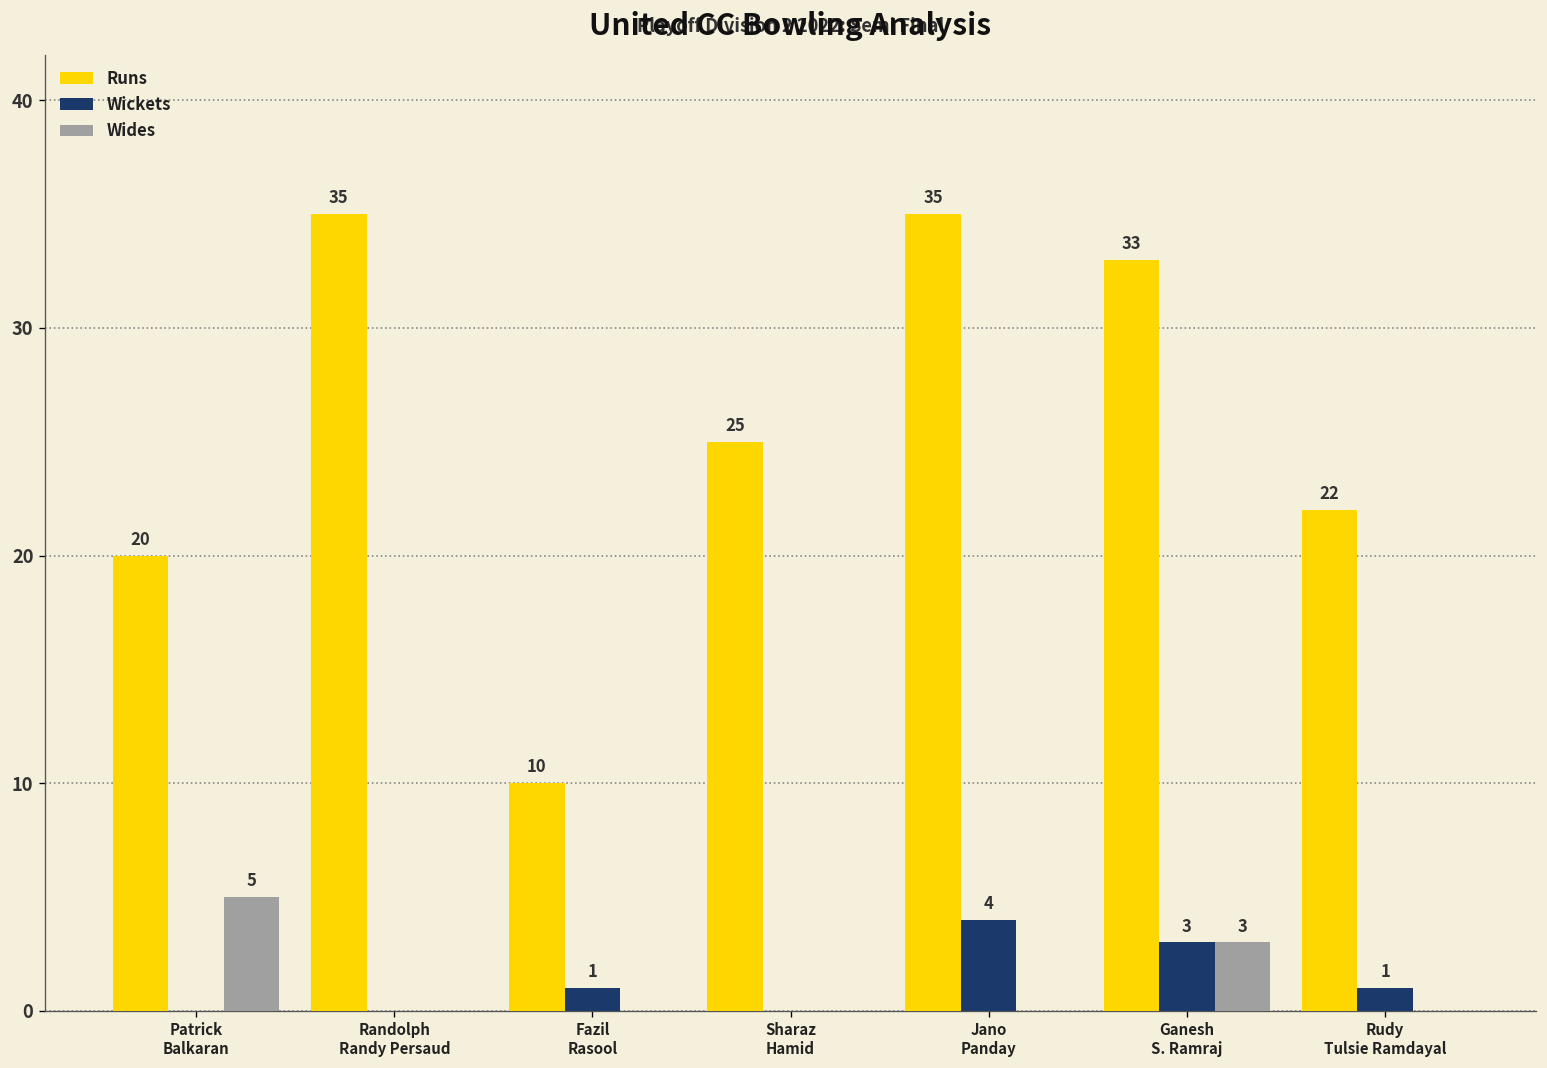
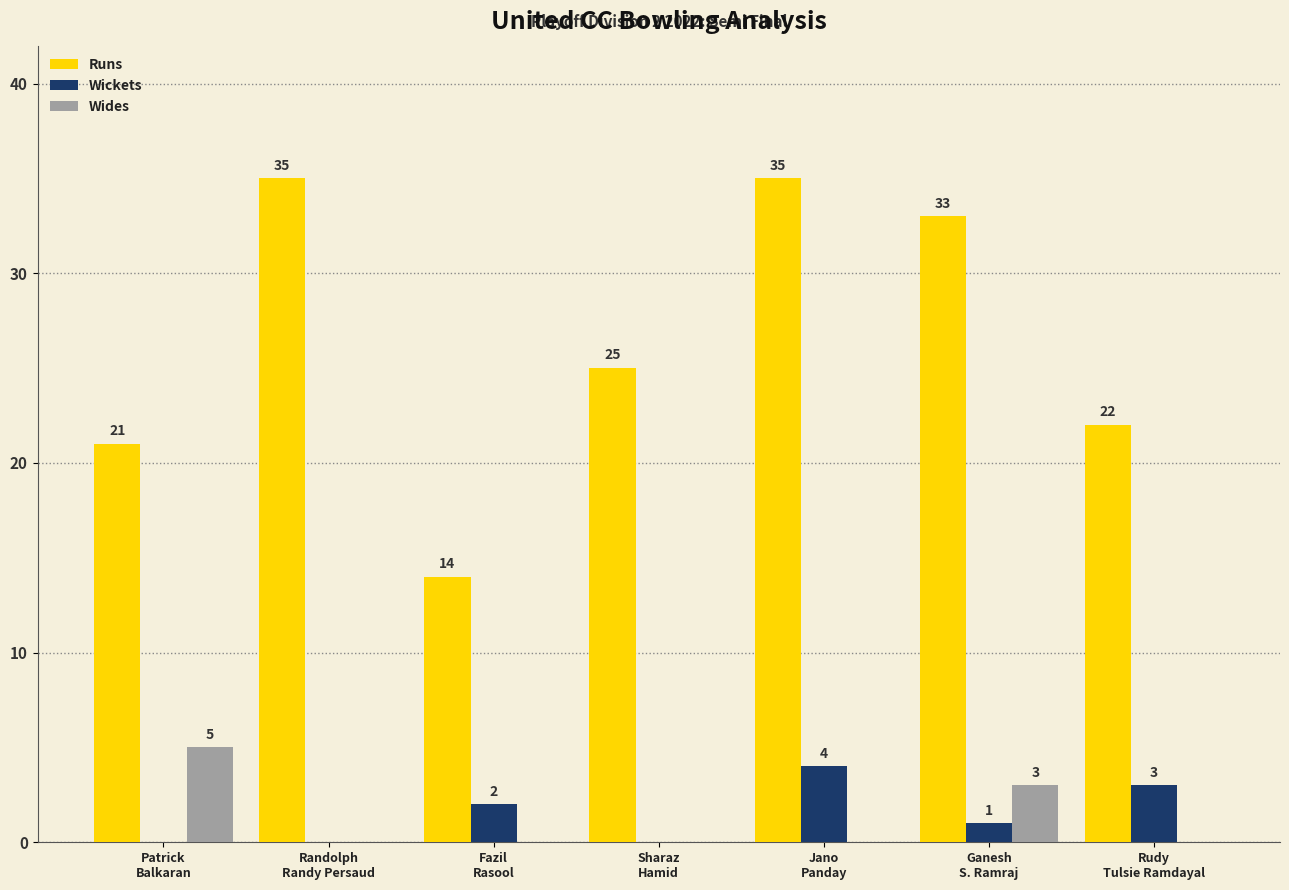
  {
    "Runs": {
-     "Patrick Balkaran": 20,
+     "Patrick Balkaran": 21,
      "Randolph Randy Persaud": 35,
-     "Fazil Rasool": 10,
+     "Fazil Rasool": 14,
      "Sharaz Hamid": 25,
      "Jano Panday": 35,
      "Ganesh S. Ramraj": 33,
      "Rudy Tulsie Ramdayal": 22
    },
    "Wickets": {
-     "Fazil Rasool": 1,
+     "Fazil Rasool": 2,
      "Jano Panday": 4,
-     "Ganesh S. Ramraj": 3,
-     "Rudy Tulsie Ramdayal": 1
+     "Ganesh S. Ramraj": 1,
+     "Rudy Tulsie Ramdayal": 3
    },
    "Wides": {
      "Patrick Balkaran": 5,
      "Ganesh S. Ramraj": 3
    }
  }
